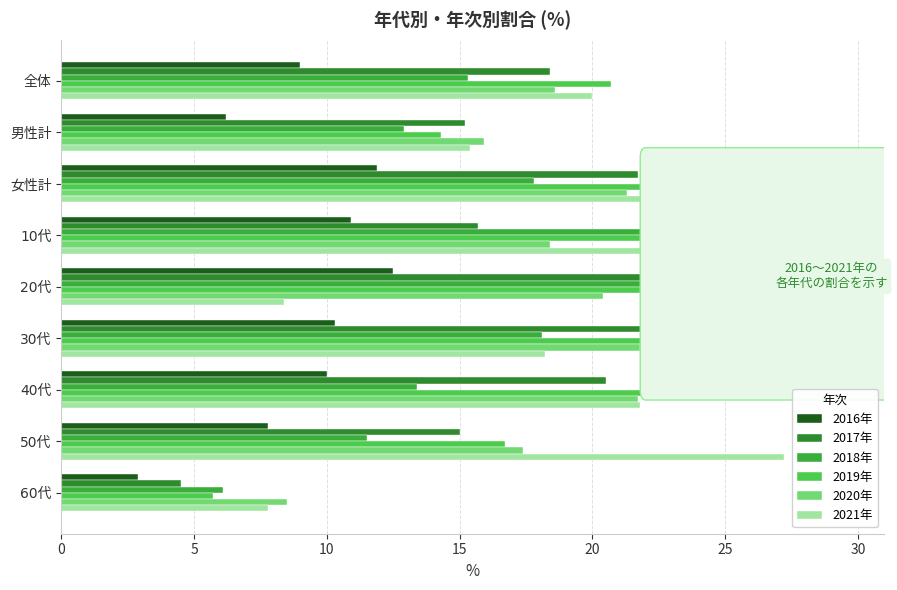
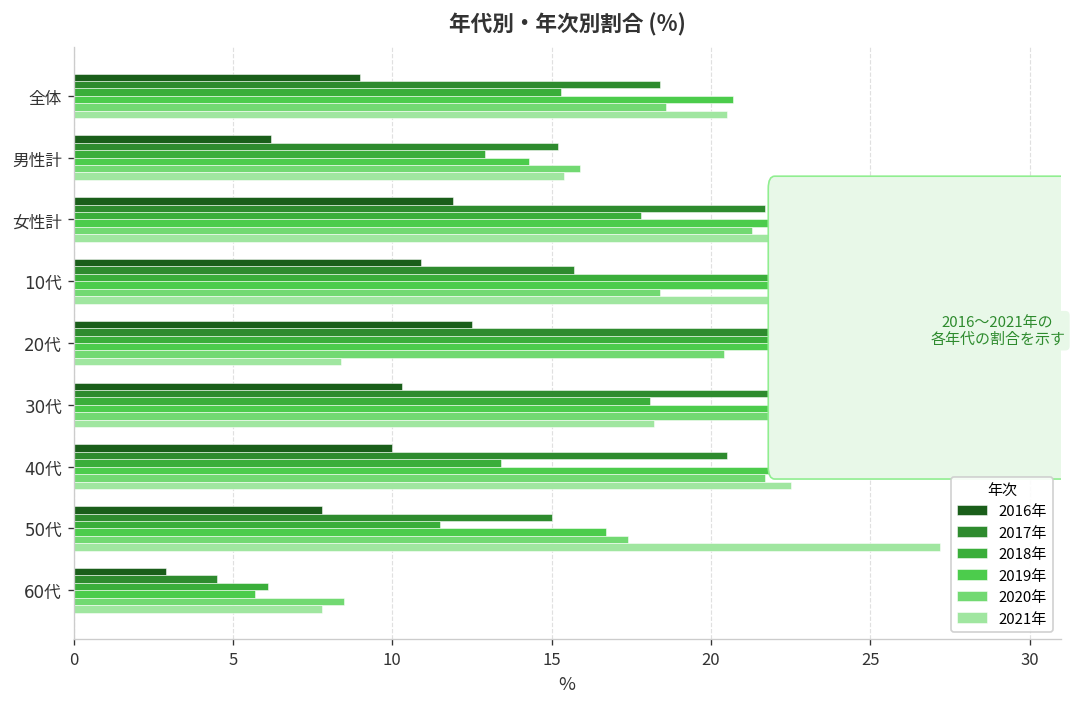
  {
    "2021年": {
-     "全体": 20.0,
+     "全体": 20.5,
      "男性計": 15.4,
      "20代": 8.4,
      "30代": 18.2,
-     "40代": 21.8,
+     "40代": 22.5,
      "50代": 27.2,
      "60代": 7.8
    }
  }
